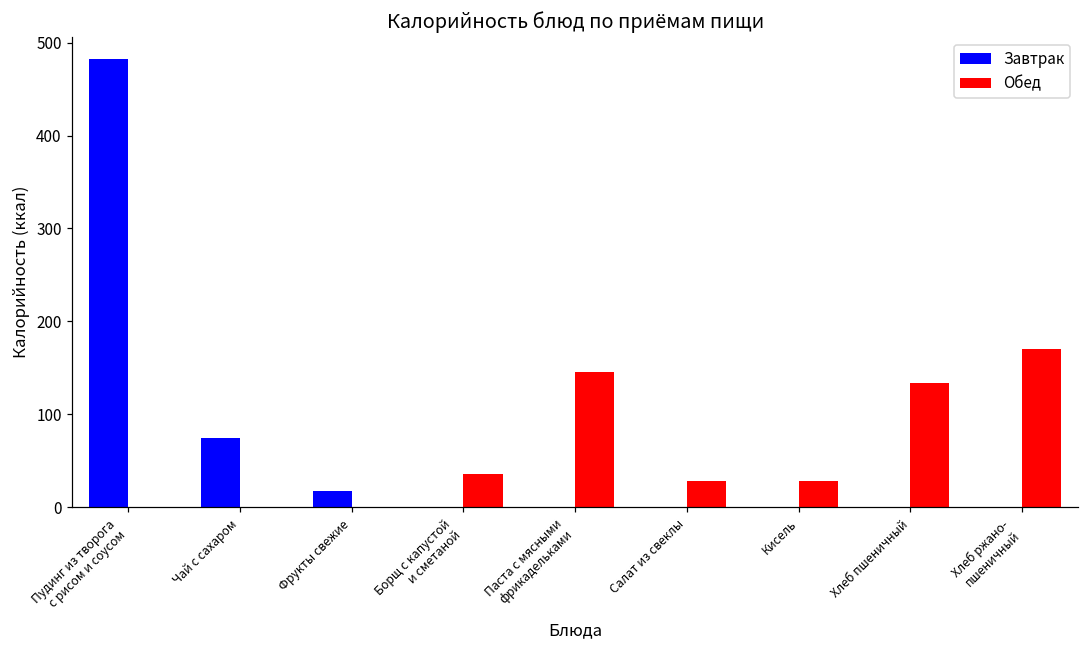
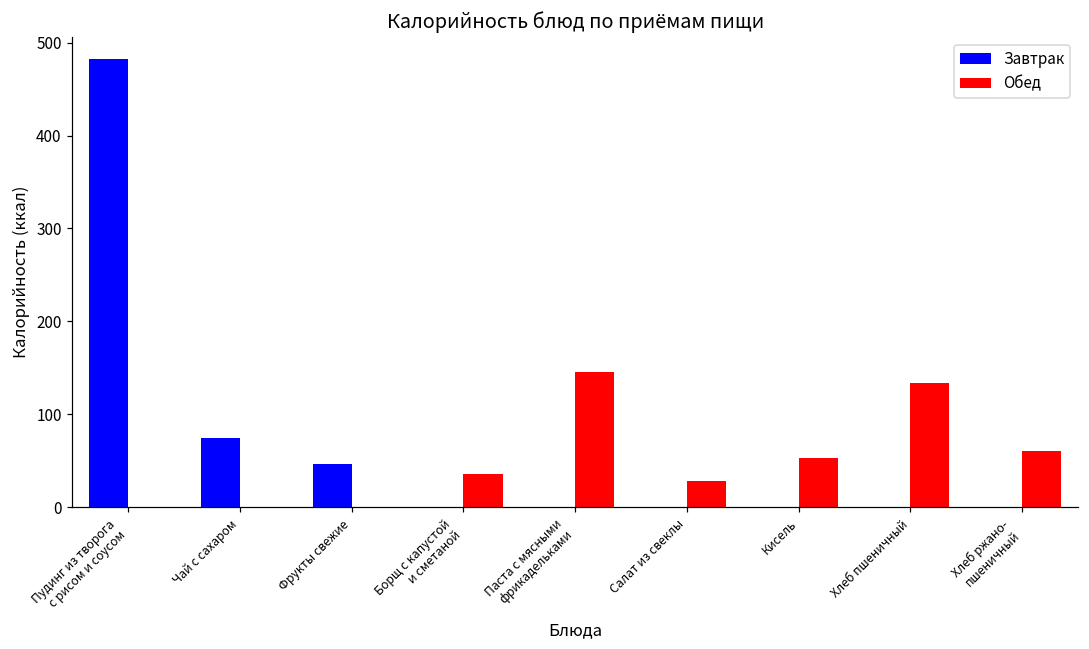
  {
    "Завтрак": {
      "Пудинг из творога с рисом и соусом": 480,
      "Чай с сахаром": 80,
-     "Фрукты свежие": 20,
+     "Фрукты свежие": 50,
      "Борщ с капустой и сметаной": 0,
      "Паста с мясными фрикадельками": 0,
      "Салат из свеклы": 0,
      "Кисель": 0,
      "Хлеб пшеничный": 0,
      "Хлеб ржано- пшеничный": 0
    },
    "Обед": {
      "Пудинг из творога с рисом и соусом": 0,
      "Чай с сахаром": 0,
      "Фрукты свежие": 0,
      "Борщ с капустой и сметаной": 40,
      "Паста с мясными фрикадельками": 150,
      "Салат из свеклы": 30,
-     "Кисель": 30,
+     "Кисель": 50,
      "Хлеб пшеничный": 130,
-     "Хлеб ржано- пшеничный": 170
+     "Хлеб ржано- пшеничный": 60
    }
  }
